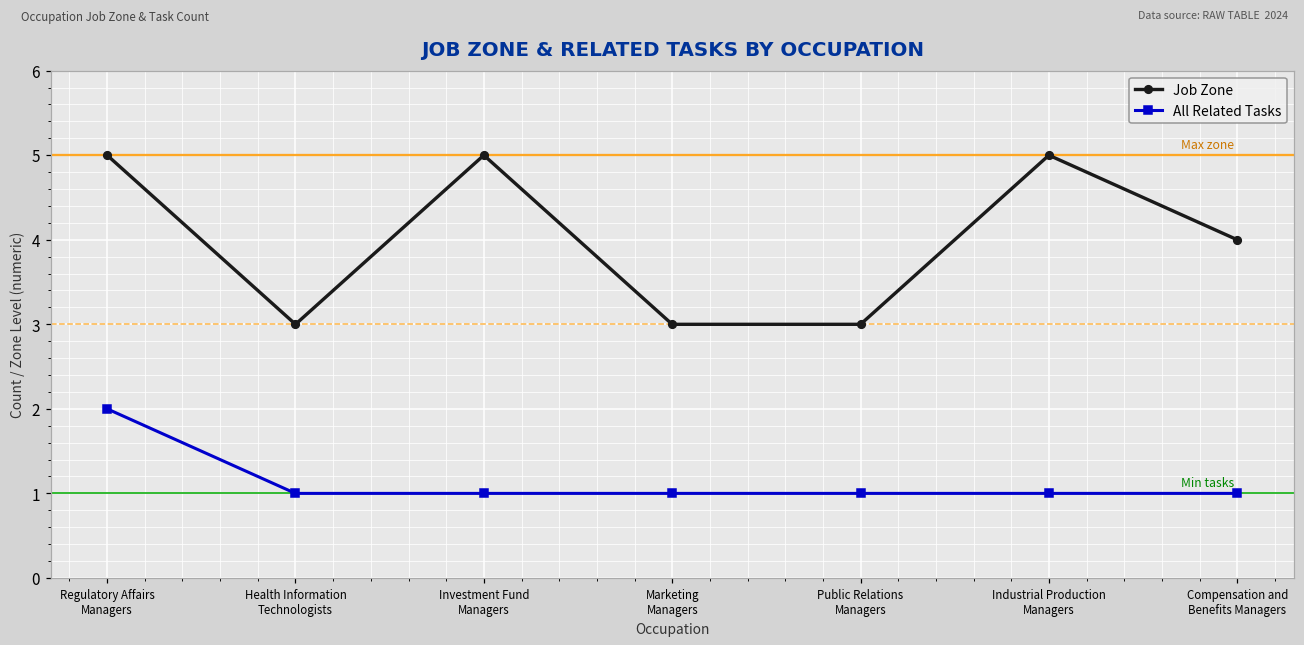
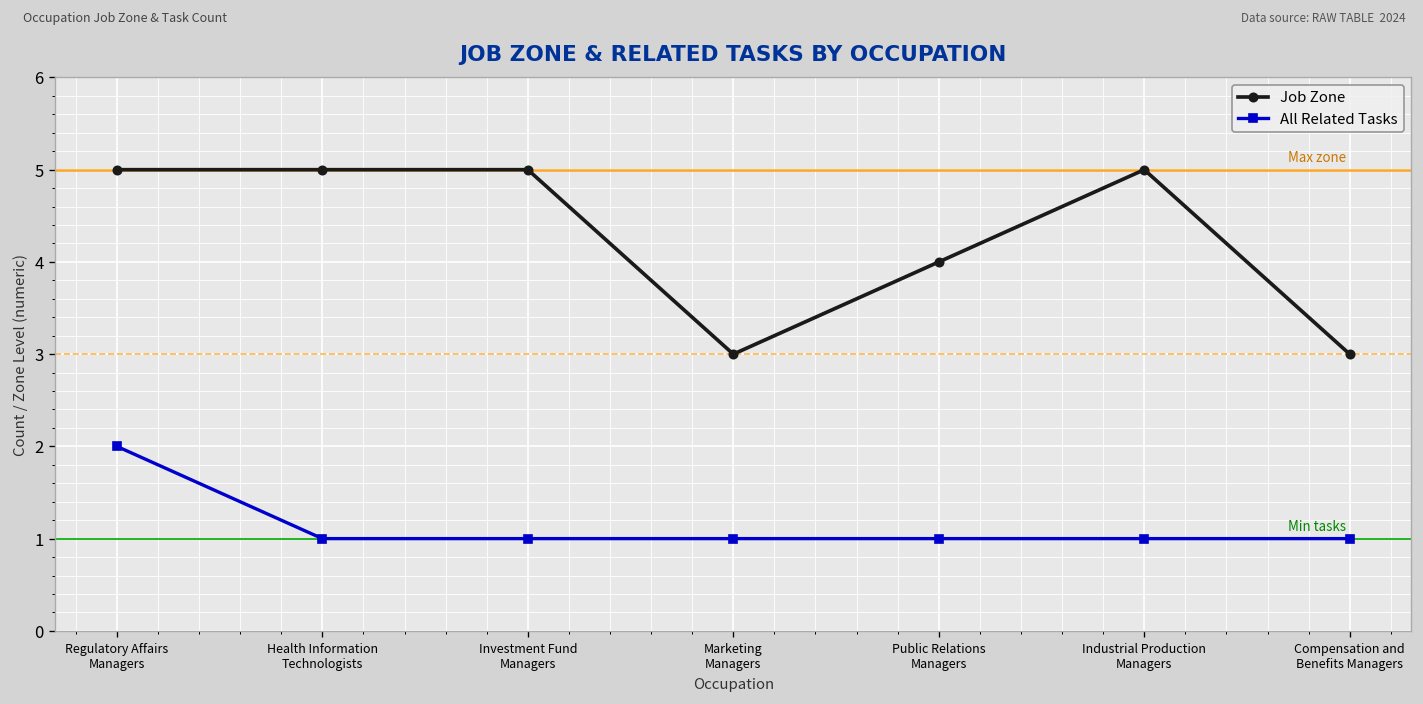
  {
    "Job Zone": {
      "Regulatory Affairs Managers": 5,
-     "Health Information Technologists": 3,
+     "Health Information Technologists": 5,
      "Investment Fund Managers": 5,
      "Marketing Managers": 3,
-     "Public Relations Managers": 3,
+     "Public Relations Managers": 4,
      "Industrial Production Managers": 5,
-     "Compensation and Benefits Managers": 4
+     "Compensation and Benefits Managers": 3
    },
    "All Related Tasks": {
      "Regulatory Affairs Managers": 2,
      "Health Information Technologists": 1,
      "Investment Fund Managers": 1,
      "Marketing Managers": 1,
      "Public Relations Managers": 1,
      "Industrial Production Managers": 1,
      "Compensation and Benefits Managers": 1
    }
  }
